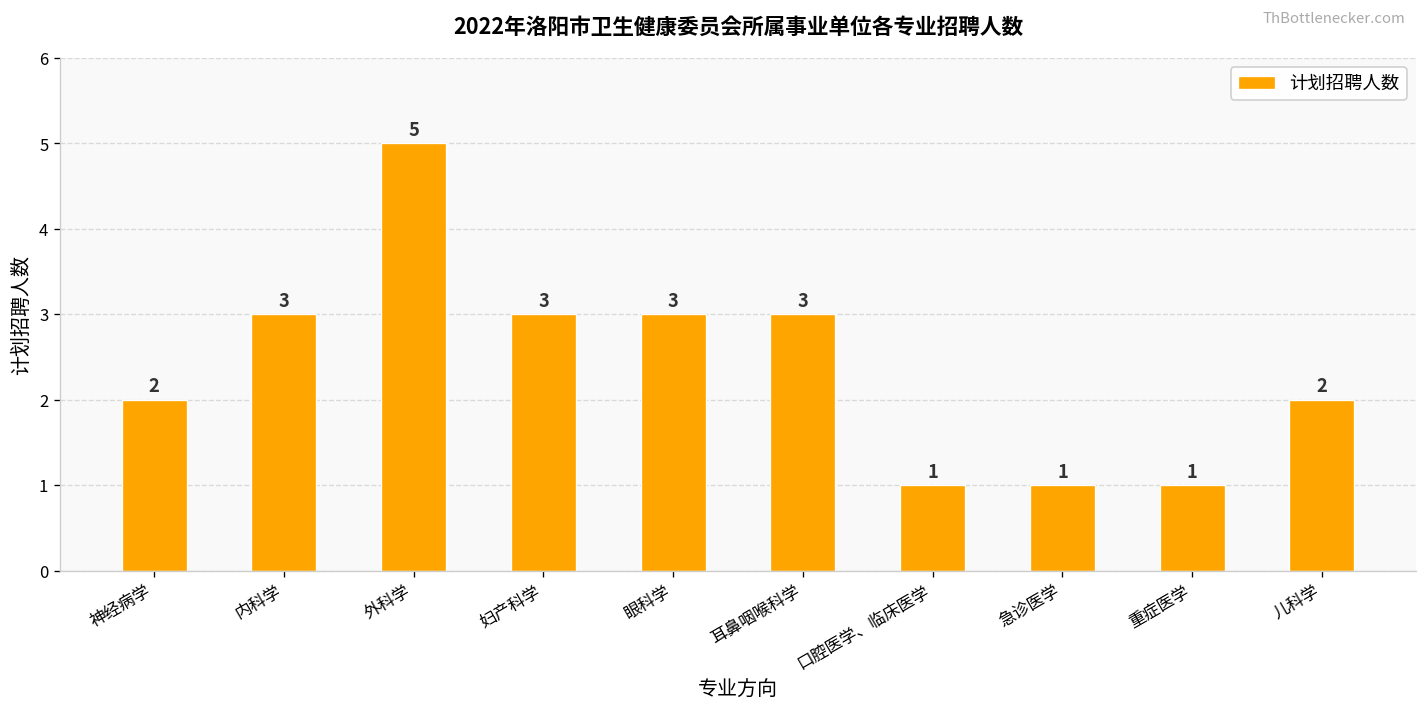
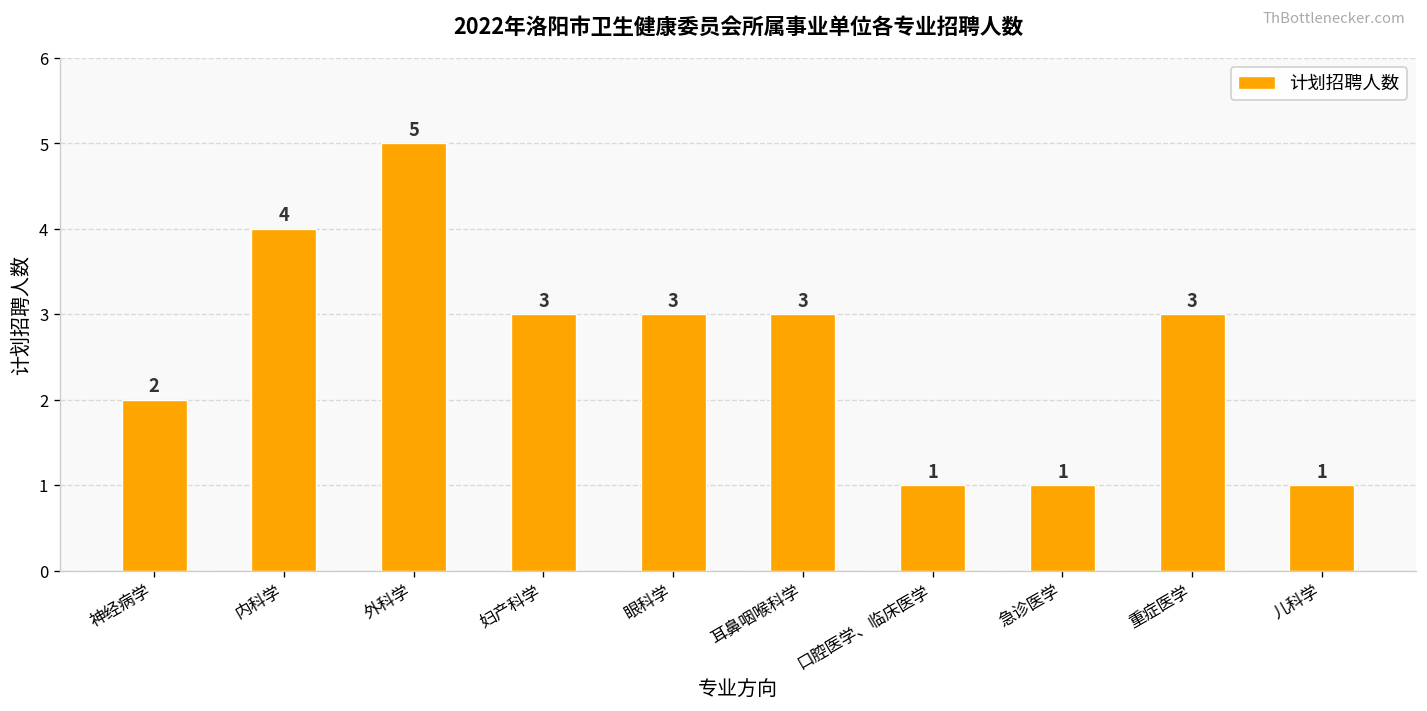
  {
    "神经病学": 2,
-   "内科学": 3,
+   "内科学": 4,
    "外科学": 5,
    "妇产科学": 3,
    "眼科学": 3,
    "耳鼻咽喉科学": 3,
    "口腔医学、临床医学": 1,
    "急诊医学": 1,
-   "重症医学": 1,
-   "儿科学": 2
+   "重症医学": 3,
+   "儿科学": 1
  }
